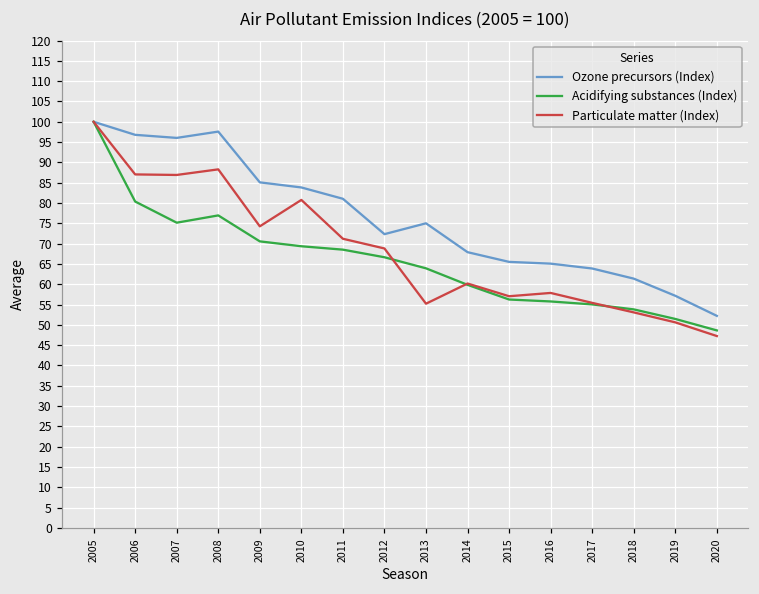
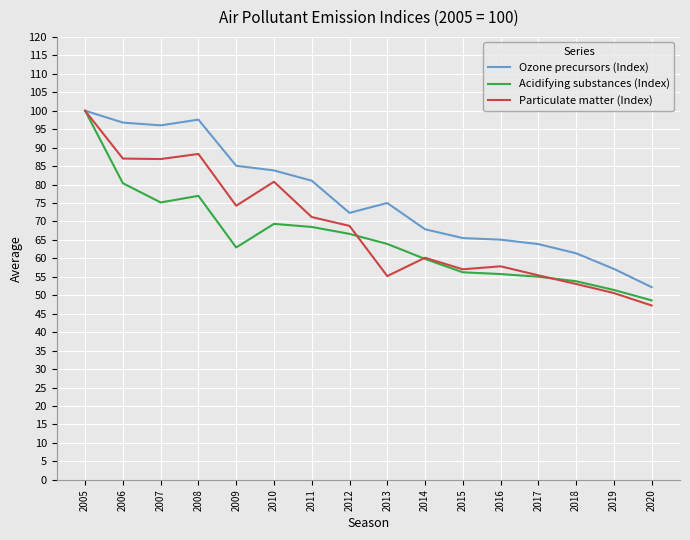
  {
    "Ozone precursors (Index)": {
      "2006": 97,
      "2007": 96,
      "2008": 98,
      "2009": 85,
      "2010": 84,
      "2011": 81,
      "2012": 72,
      "2013": 75,
      "2014": 68,
      "2015": 65,
      "2016": 65,
      "2017": 64,
      "2018": 61,
      "2019": 57,
      "2020": 52
    },
    "Acidifying substances (Index)": {
      "2006": 80,
      "2007": 75,
      "2008": 77,
-     "2009": 71,
+     "2009": 63,
      "2010": 69,
      "2011": 69,
      "2012": 67,
      "2013": 64,
      "2015": 56,
      "2016": 56,
      "2018": 54,
      "2019": 51,
      "2020": 49
    },
    "Particulate matter (Index)": {
      "2006": 87,
      "2007": 87,
      "2008": 88,
      "2009": 74,
      "2010": 81,
      "2011": 71,
      "2012": 69,
      "2013": 55,
      "2015": 57,
      "2016": 58,
      "2018": 53,
      "2019": 51,
      "2020": 47
    }
  }
